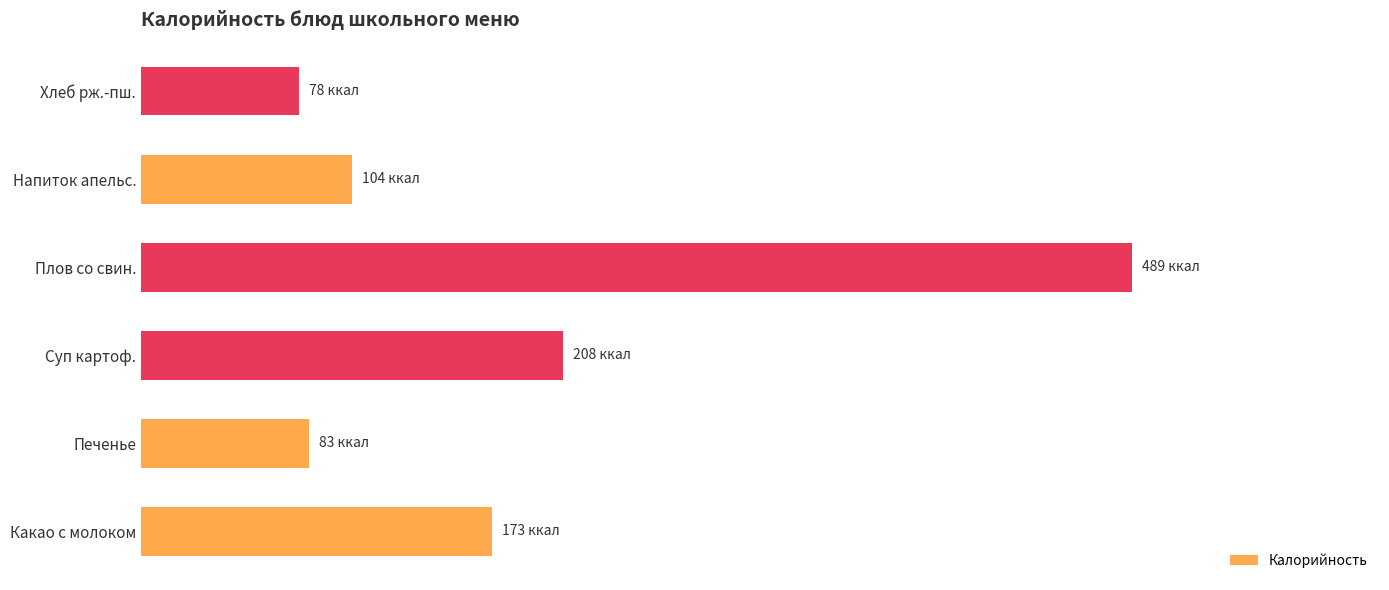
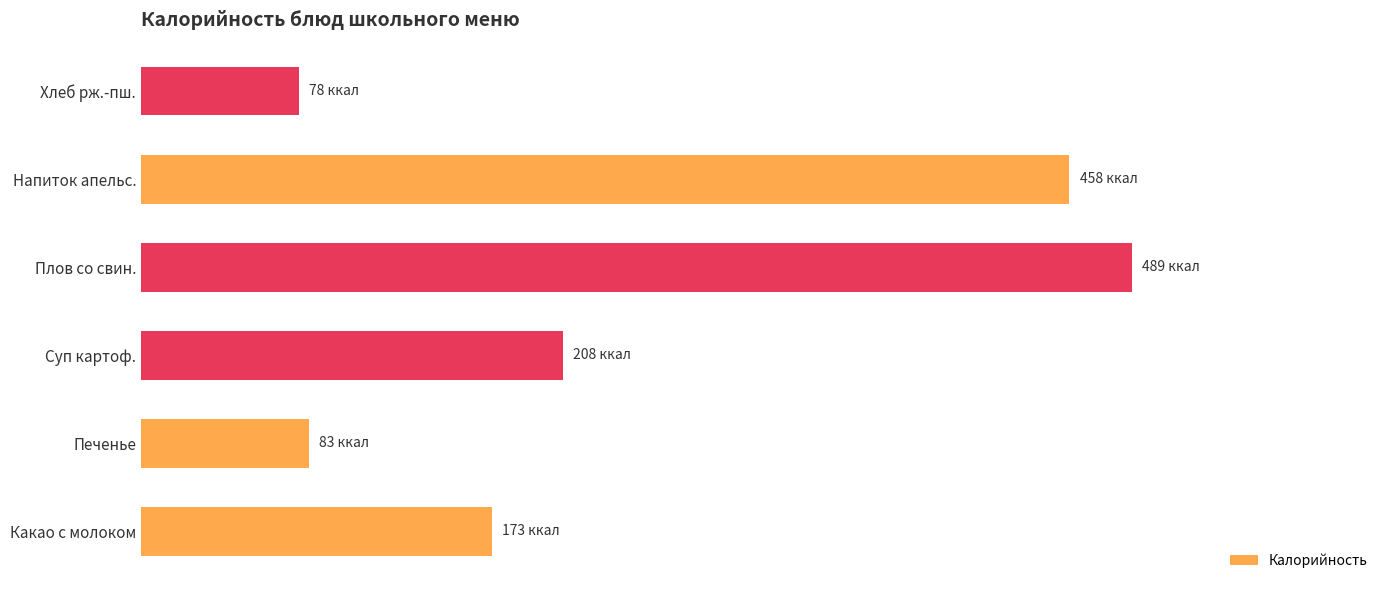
  {
    "Хлеб рж.-пш.": 78,
-   "Напиток апельс.": 104,
+   "Напиток апельс.": 458,
    "Плов со свин.": 489,
    "Суп картоф.": 208,
    "Печенье": 83,
    "Какао с молоком": 173
  }
